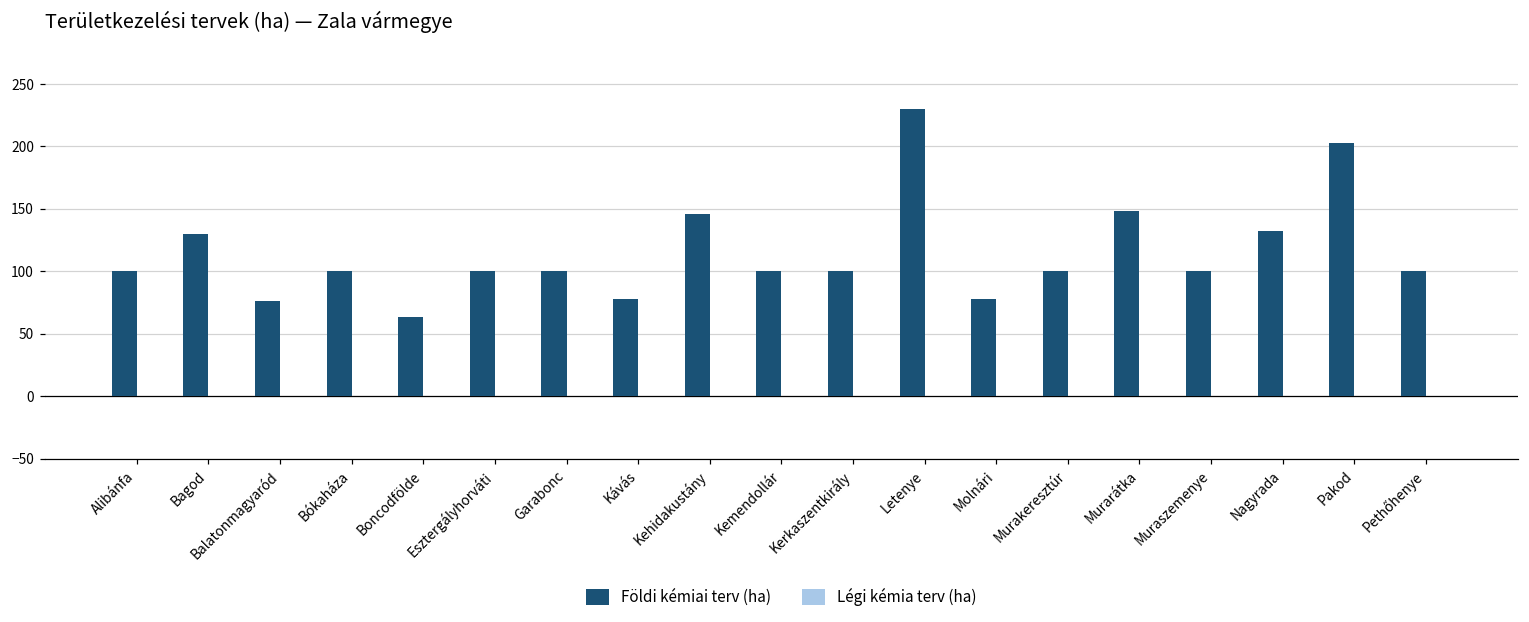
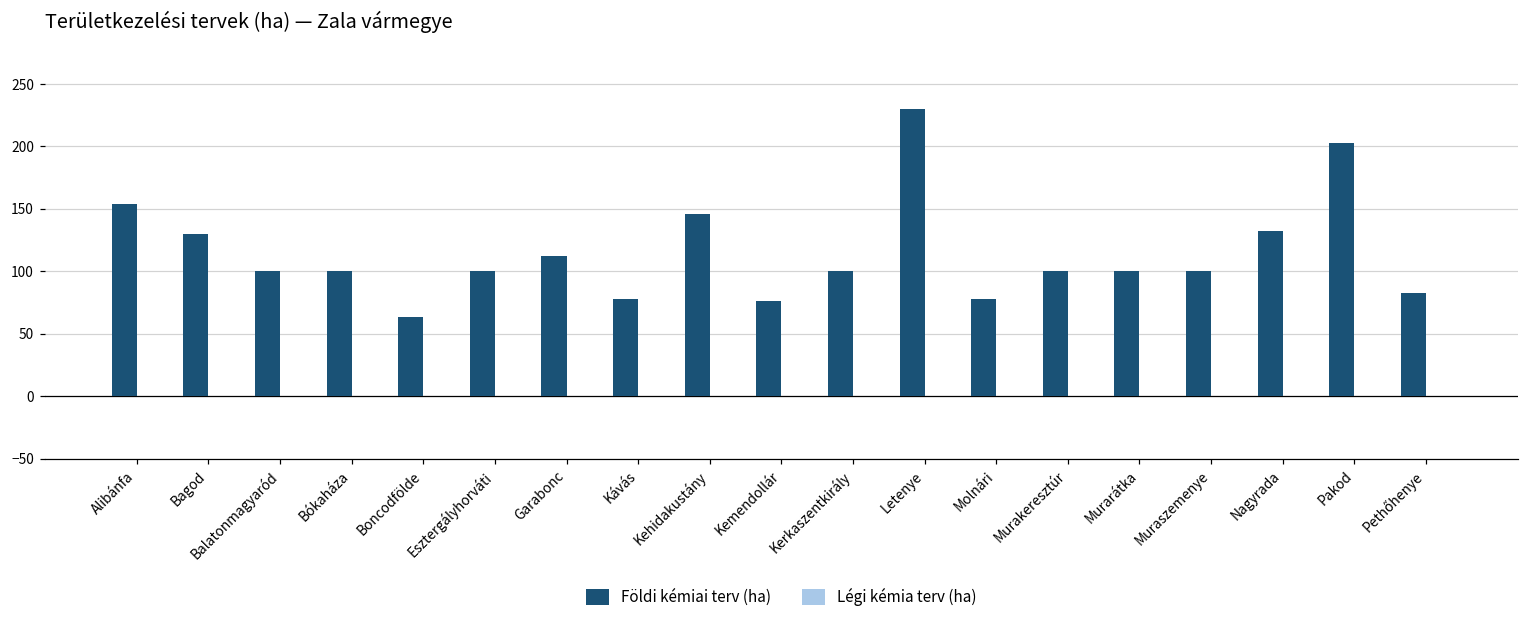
  {
    "Földi kémiai terv (ha)": {
-     "Alibánfa": 100,
+     "Alibánfa": 154,
      "Bagod": 130,
-     "Balatonmagyaród": 76,
+     "Balatonmagyaród": 100,
      "Bókaháza": 100,
      "Boncodfölde": 63,
      "Esztergályhorváti": 100,
-     "Garabonc": 100,
+     "Garabonc": 112,
      "Kávás": 78,
      "Kehidakustány": 146,
-     "Kemendollár": 100,
+     "Kemendollár": 76,
      "Kerkaszentkirály": 100,
      "Letenye": 230,
      "Molnári": 78,
      "Murakeresztúr": 100,
-     "Murarátka": 148,
+     "Murarátka": 100,
      "Muraszemenye": 100,
      "Nagyrada": 132,
      "Pakod": 203,
-     "Pethőhenye": 100
+     "Pethőhenye": 83
    },
    "Légi kémia terv (ha)": {
      "Alibánfa": 0,
      "Bagod": 0,
      "Balatonmagyaród": 0,
      "Bókaháza": 0,
      "Boncodfölde": 0,
      "Esztergályhorváti": 0,
      "Garabonc": 0,
      "Kávás": 0,
      "Kehidakustány": 0,
      "Kemendollár": 0,
      "Kerkaszentkirály": 0,
      "Letenye": 0,
      "Molnári": 0,
      "Murakeresztúr": 0,
      "Murarátka": 0,
      "Muraszemenye": 0,
      "Nagyrada": 0,
      "Pakod": 0,
      "Pethőhenye": 0
    }
  }
